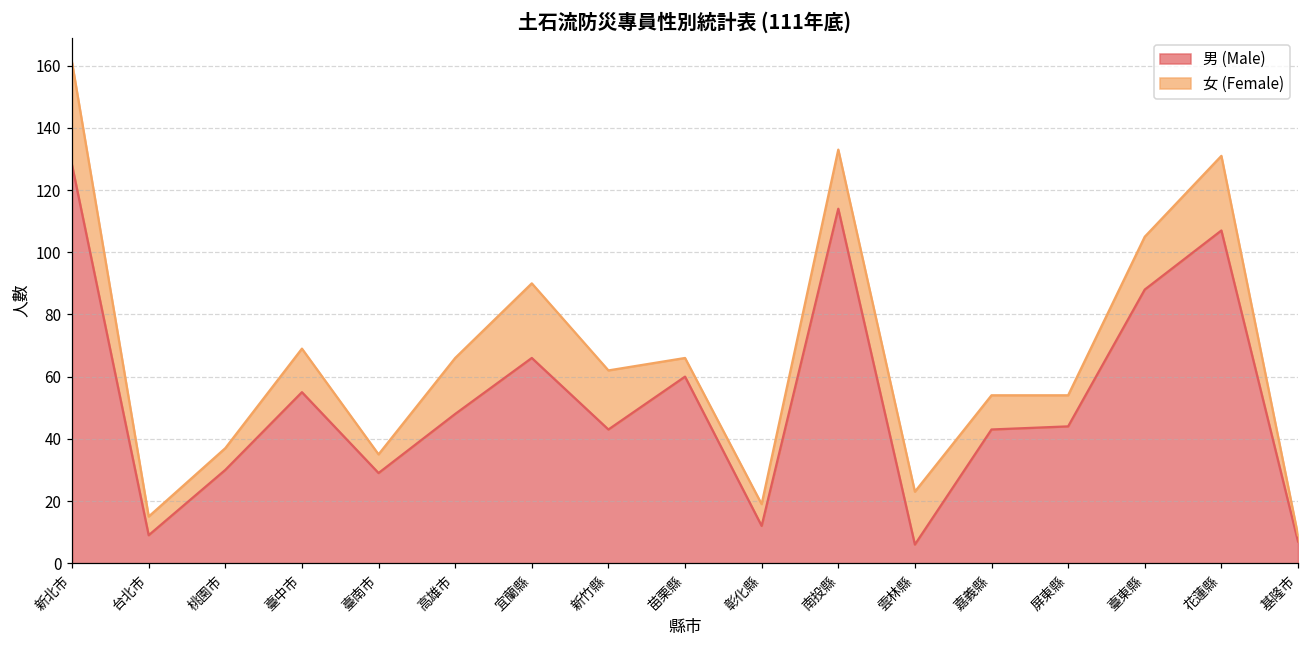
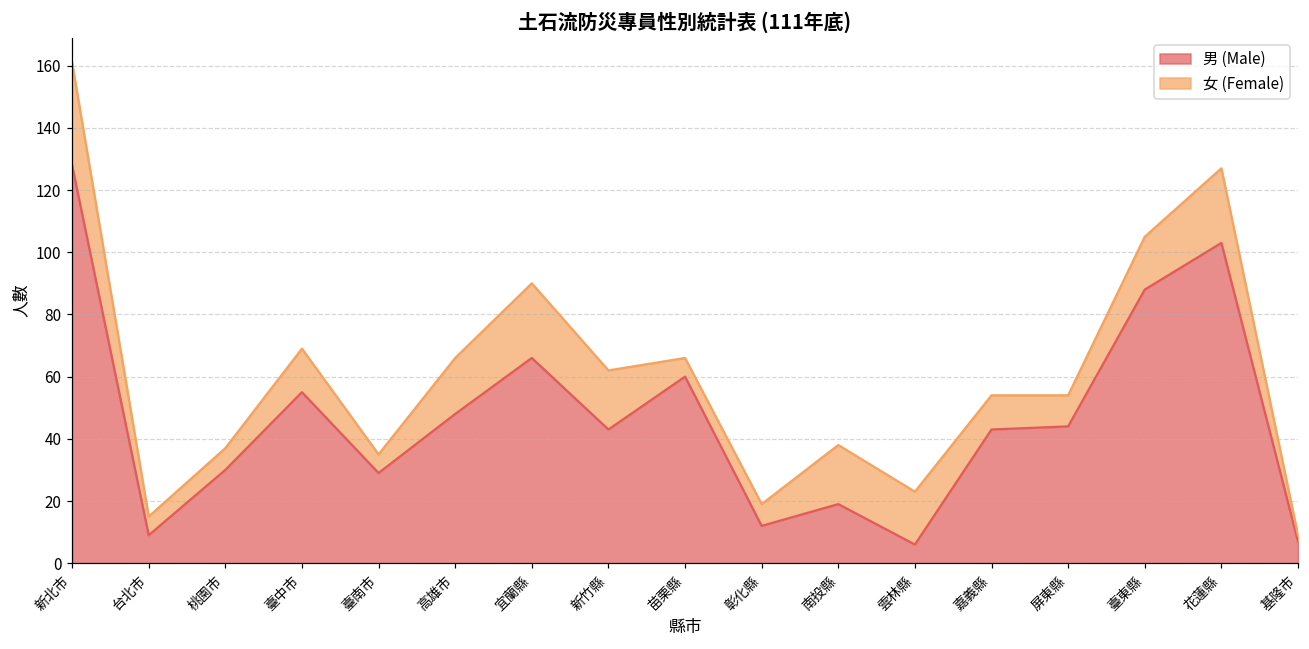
  {
    "男 (Male)": {
      "新北市": 128,
      "台北市": 9,
      "桃園市": 30,
      "臺中市": 55,
      "臺南市": 29,
      "高雄市": 48,
      "宜蘭縣": 66,
      "新竹縣": 43,
      "苗栗縣": 60,
      "彰化縣": 12,
-     "南投縣": 114,
+     "南投縣": 19,
      "雲林縣": 6,
      "嘉義縣": 43,
      "屏東縣": 44,
      "臺東縣": 88,
-     "花蓮縣": 107,
+     "花蓮縣": 103,
      "基隆市": 7
    },
    "女 (Female)": {
      "新北市": 33,
      "台北市": 6,
      "桃園市": 7,
      "臺中市": 14,
      "臺南市": 6,
      "高雄市": 18,
      "宜蘭縣": 24,
      "新竹縣": 19,
      "苗栗縣": 6,
      "彰化縣": 7,
      "南投縣": 19,
      "雲林縣": 17,
      "嘉義縣": 11,
      "屏東縣": 10,
      "臺東縣": 17,
      "花蓮縣": 24,
      "基隆市": 2
    }
  }
